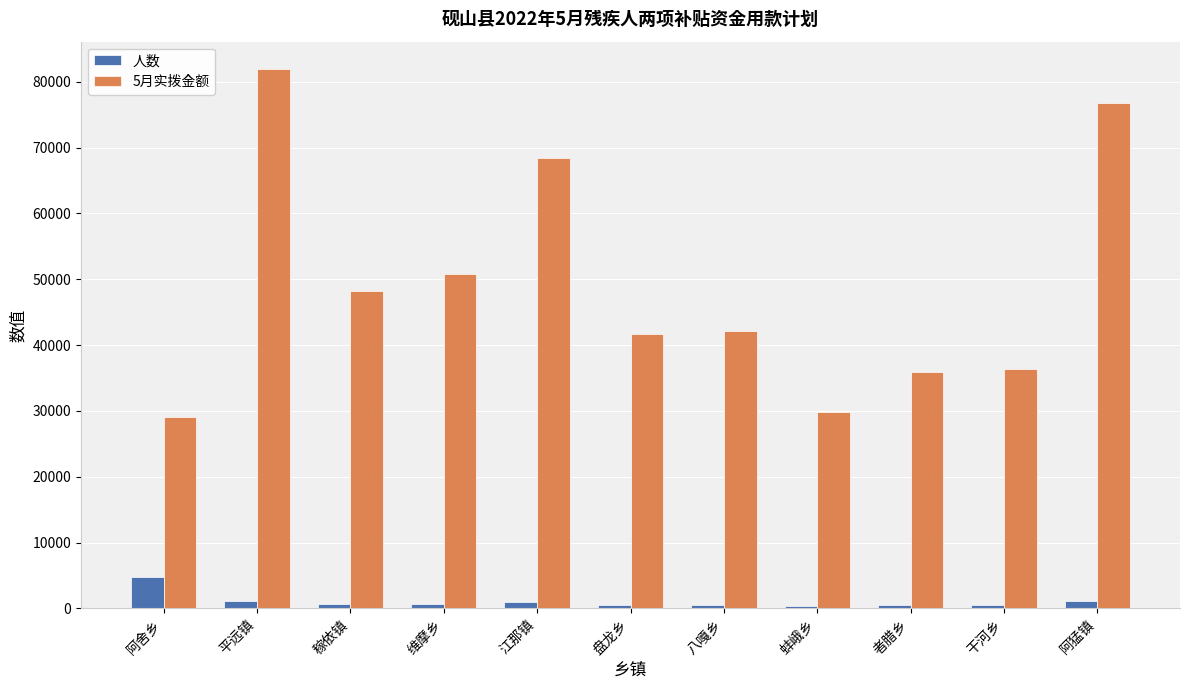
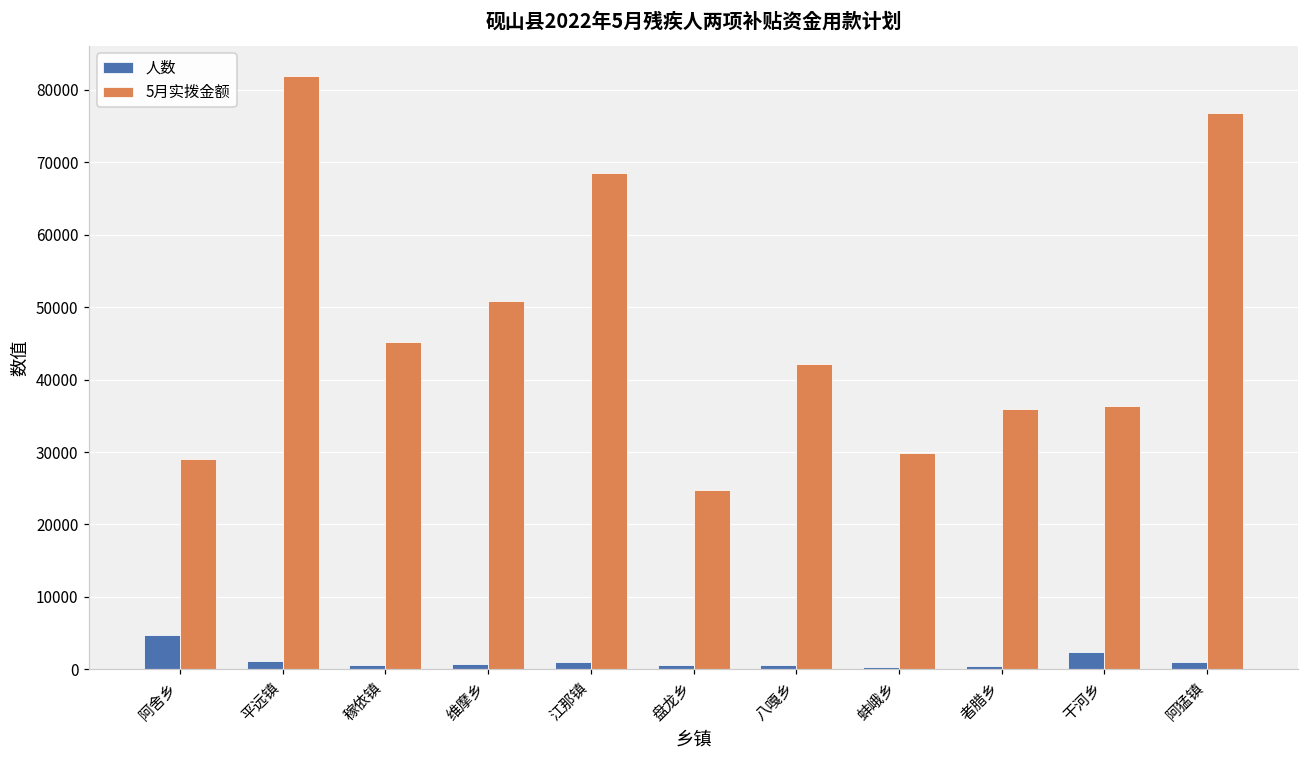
  {
    "人数": {
      "阿舍乡": 5000,
      "平远镇": 1000,
      "稼依镇": 1000,
      "维摩乡": 1000,
      "江那镇": 1000,
      "盘龙乡": 1000,
      "八嘎乡": 1000,
      "者腊乡": 1000,
-     "干河乡": 1000,
+     "干河乡": 2000,
      "阿猛镇": 1000
    },
    "5月实拨金额": {
      "阿舍乡": 29000,
      "平远镇": 82000,
-     "稼依镇": 48000,
+     "稼依镇": 45000,
      "维摩乡": 51000,
      "江那镇": 69000,
-     "盘龙乡": 42000,
+     "盘龙乡": 25000,
      "八嘎乡": 42000,
      "蚌峨乡": 30000,
      "者腊乡": 36000,
      "干河乡": 36000,
      "阿猛镇": 77000
    }
  }
